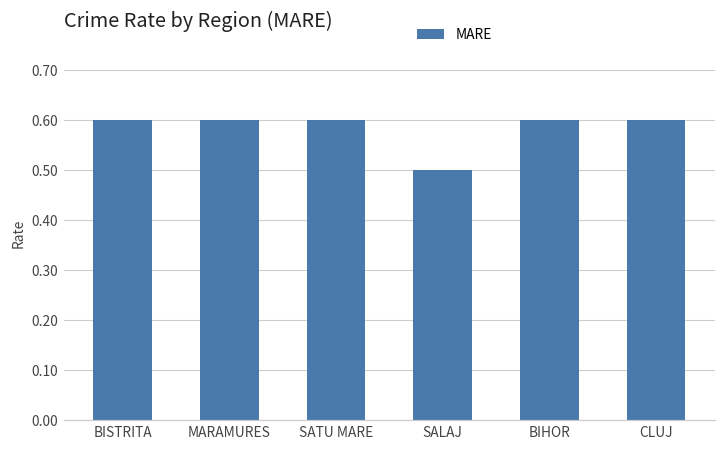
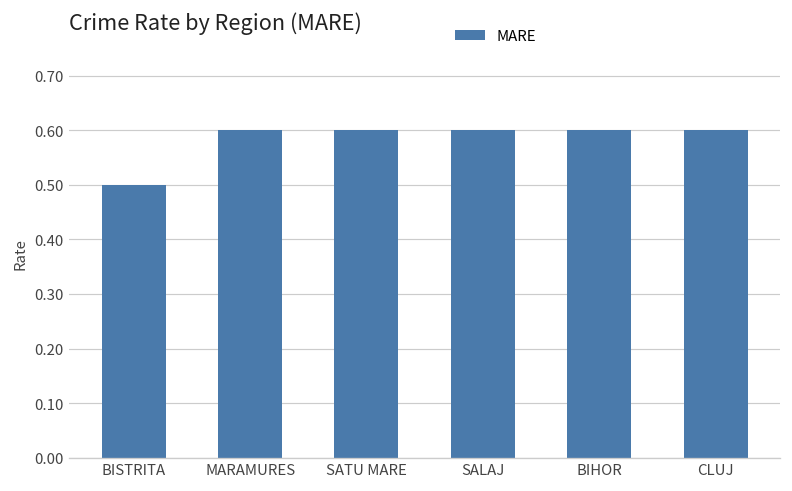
  {
-   "BISTRITA": 0.6,
+   "BISTRITA": 0.5,
    "MARAMURES": 0.6,
    "SATU MARE": 0.6,
-   "SALAJ": 0.5,
+   "SALAJ": 0.6,
    "BIHOR": 0.6,
    "CLUJ": 0.6
  }
